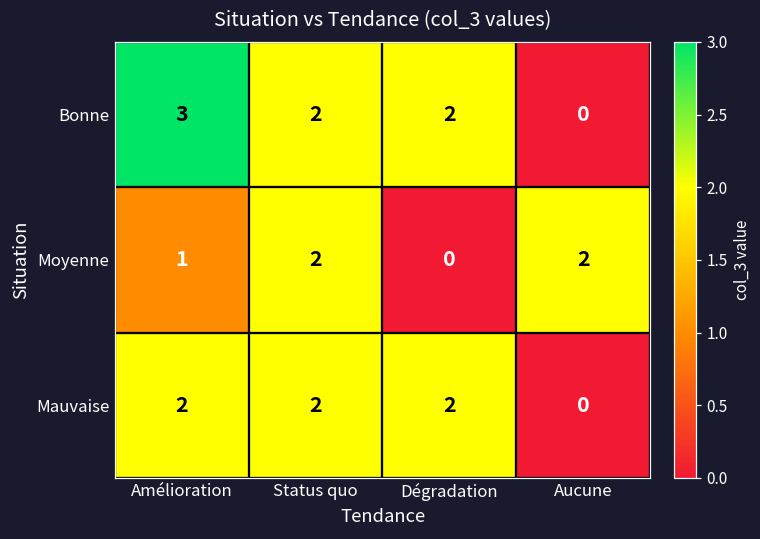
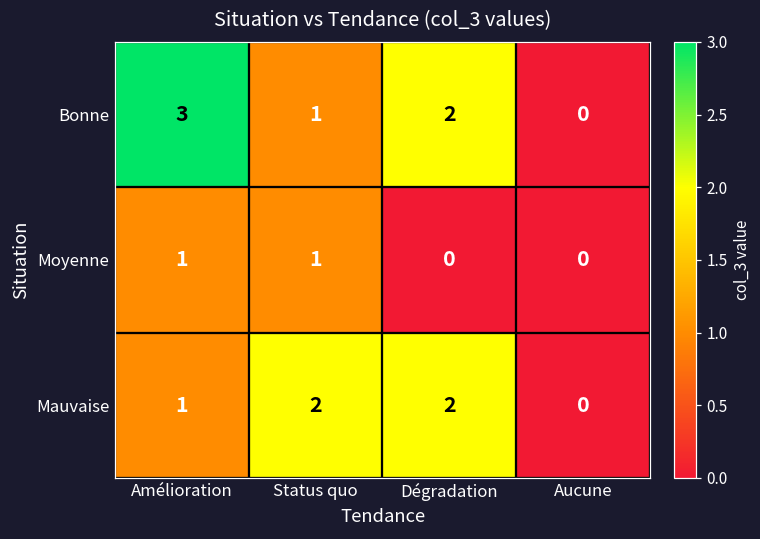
  {
    "Bonne": {
      "Amélioration": 3,
-     "Status quo": 2,
+     "Status quo": 1,
      "Dégradation": 2,
      "Aucune": 0
    },
    "Moyenne": {
      "Amélioration": 1,
-     "Status quo": 2,
+     "Status quo": 1,
      "Dégradation": 0,
-     "Aucune": 2
+     "Aucune": 0
    },
    "Mauvaise": {
-     "Amélioration": 2,
+     "Amélioration": 1,
      "Status quo": 2,
      "Dégradation": 2,
      "Aucune": 0
    }
  }
